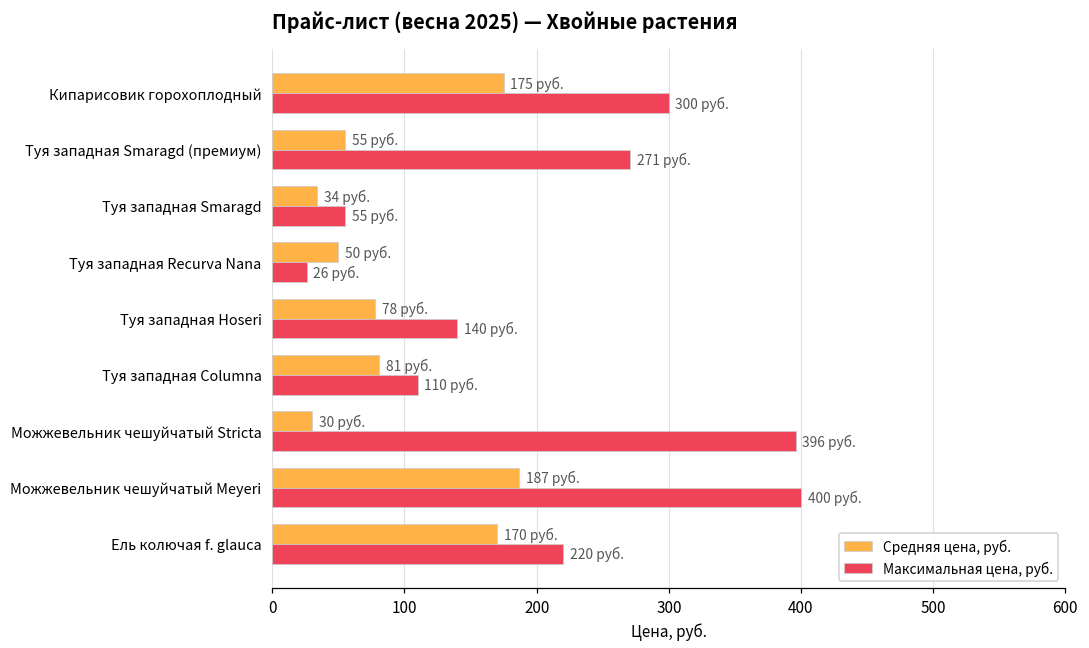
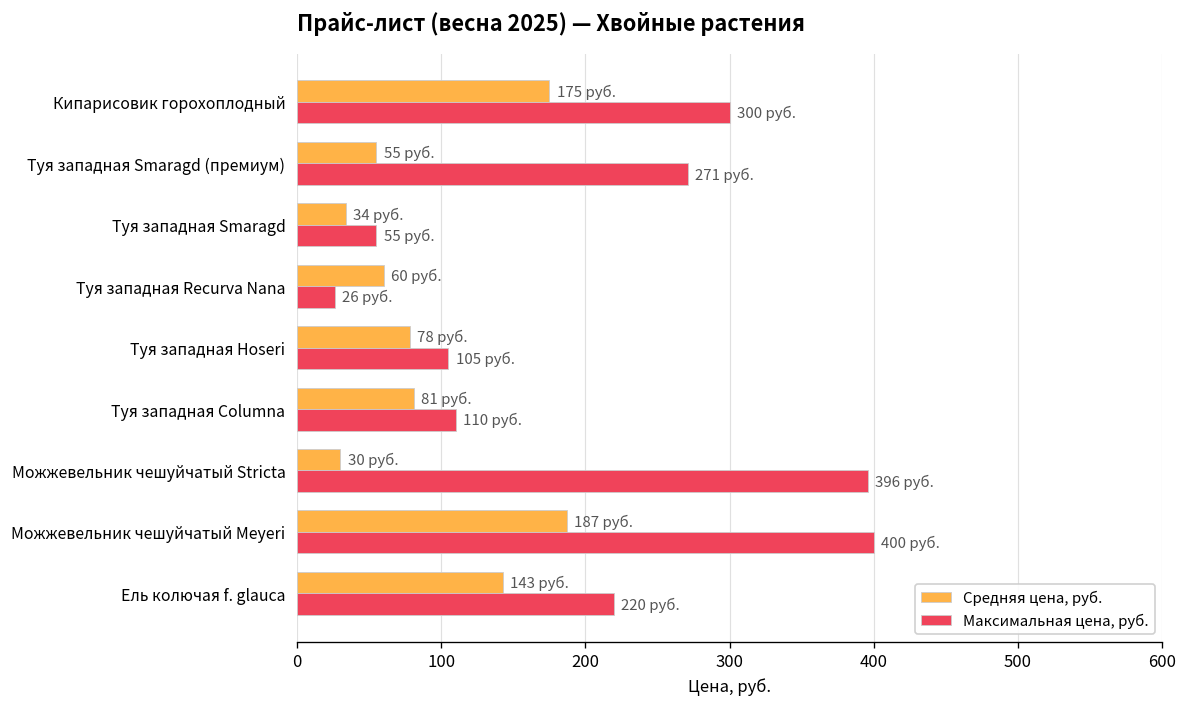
  {
    "Средняя цена, руб.": {
      "Кипарисовик горохоплодный": 175,
      "Туя западная Smaragd (премиум)": 55,
      "Туя западная Smaragd": 34,
-     "Туя западная Recurva Nana": 50,
+     "Туя западная Recurva Nana": 60,
      "Туя западная Hoseri": 78,
      "Туя западная Columna": 81,
      "Можжевельник чешуйчатый Stricta": 30,
      "Можжевельник чешуйчатый Meyeri": 187,
-     "Ель колючая f. glauca": 170
+     "Ель колючая f. glauca": 143
    },
    "Максимальная цена, руб.": {
      "Кипарисовик горохоплодный": 300,
      "Туя западная Smaragd (премиум)": 271,
      "Туя западная Smaragd": 55,
      "Туя западная Recurva Nana": 26,
-     "Туя западная Hoseri": 140,
+     "Туя западная Hoseri": 105,
      "Туя западная Columna": 110,
      "Можжевельник чешуйчатый Stricta": 396,
      "Можжевельник чешуйчатый Meyeri": 400,
      "Ель колючая f. glauca": 220
    }
  }
